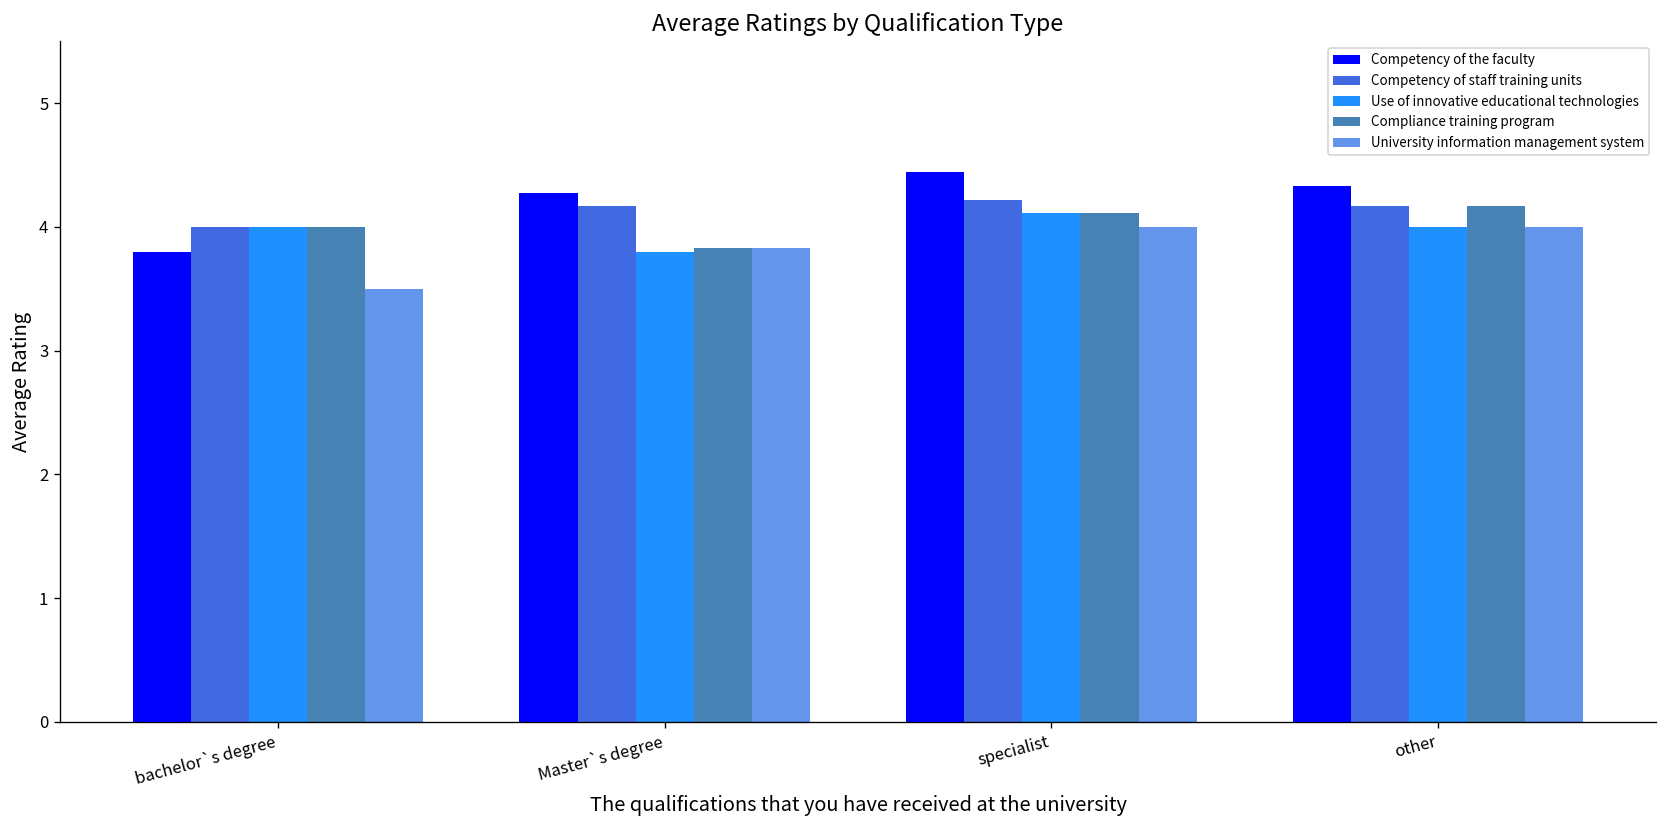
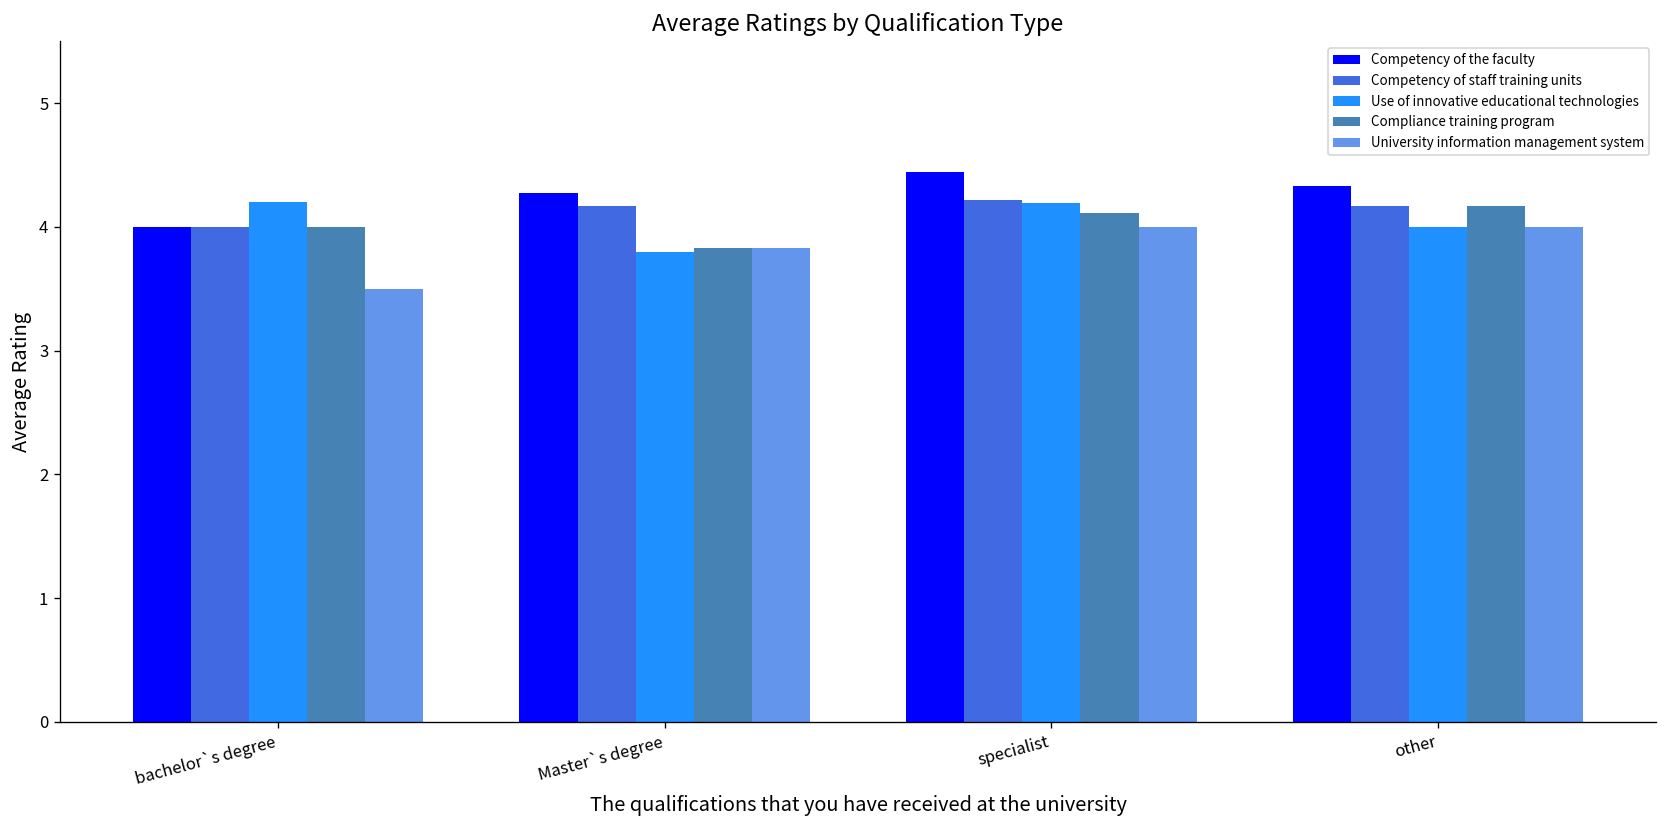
  {
    "Competency of the faculty": {
-     "bachelor`s degree": 3.8,
+     "bachelor`s degree": 4.0,
      "Master`s degree": 4.27,
      "specialist": 4.44,
      "other": 4.33
    },
    "Use of innovative educational technologies": {
-     "bachelor`s degree": 4.0,
+     "bachelor`s degree": 4.2,
      "Master`s degree": 3.80,
-     "specialist": 4.11,
+     "specialist": 4.19,
      "other": 4.00
    }
  }
